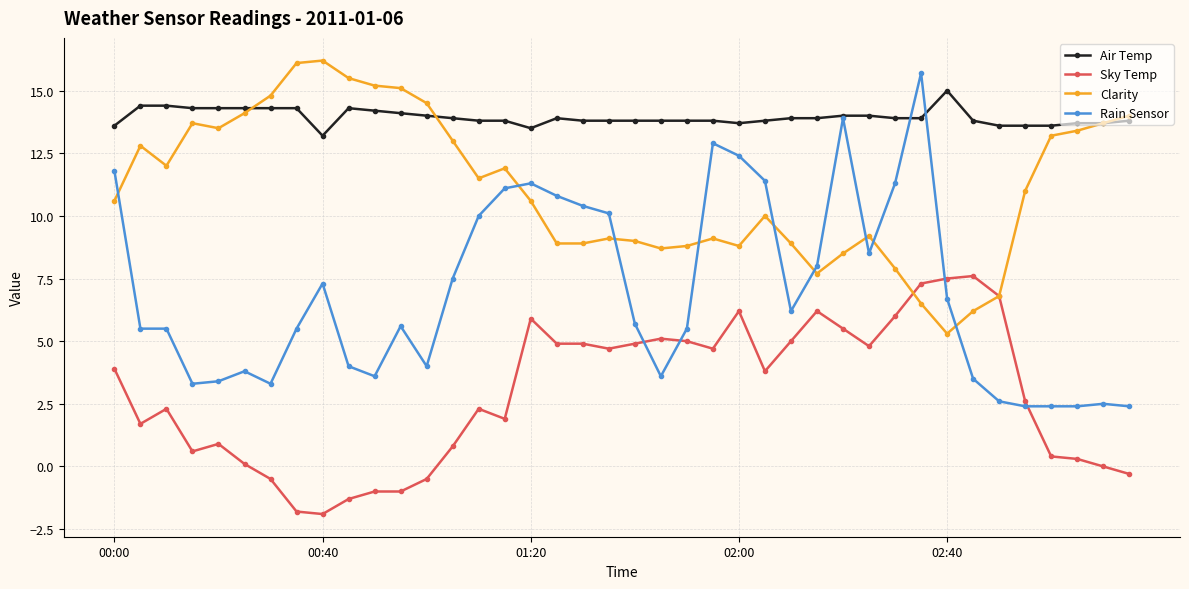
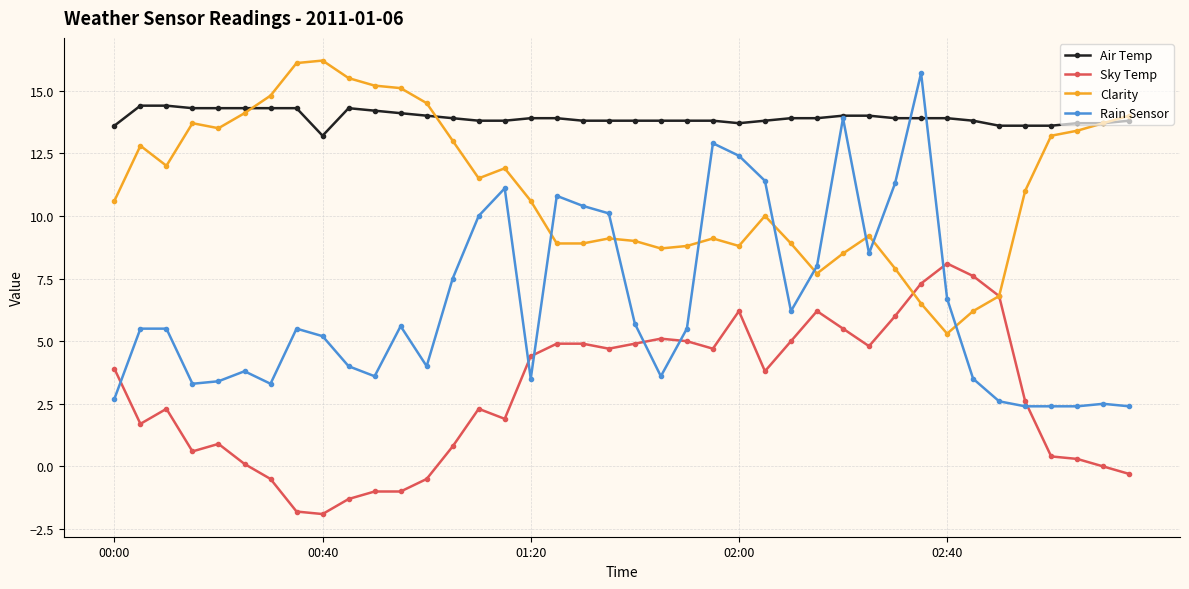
  {
    "Air Temp": {
      "00:00": 13.6,
      "00:40": 13.2,
-     "01:20": 13.5,
+     "01:20": 13.9,
      "02:00": 13.7,
-     "02:40": 15.0
+     "02:40": 13.9
    },
    "Sky Temp": {
      "00:00": 3.9,
      "00:40": -1.9,
-     "01:20": 5.9,
+     "01:20": 4.4,
      "02:00": 6.2,
-     "02:40": 7.5
+     "02:40": 8.1
    },
    "Clarity": {
      "00:00": 10.6,
      "00:40": 16.2,
      "01:20": 10.6,
      "02:00": 8.8,
      "02:40": 5.3
    },
    "Rain Sensor": {
-     "00:00": 11.8,
-     "00:40": 7.3,
-     "01:20": 11.3,
+     "00:00": 2.7,
+     "00:40": 5.2,
+     "01:20": 3.5,
      "02:00": 12.4,
      "02:40": 6.7
    }
  }
